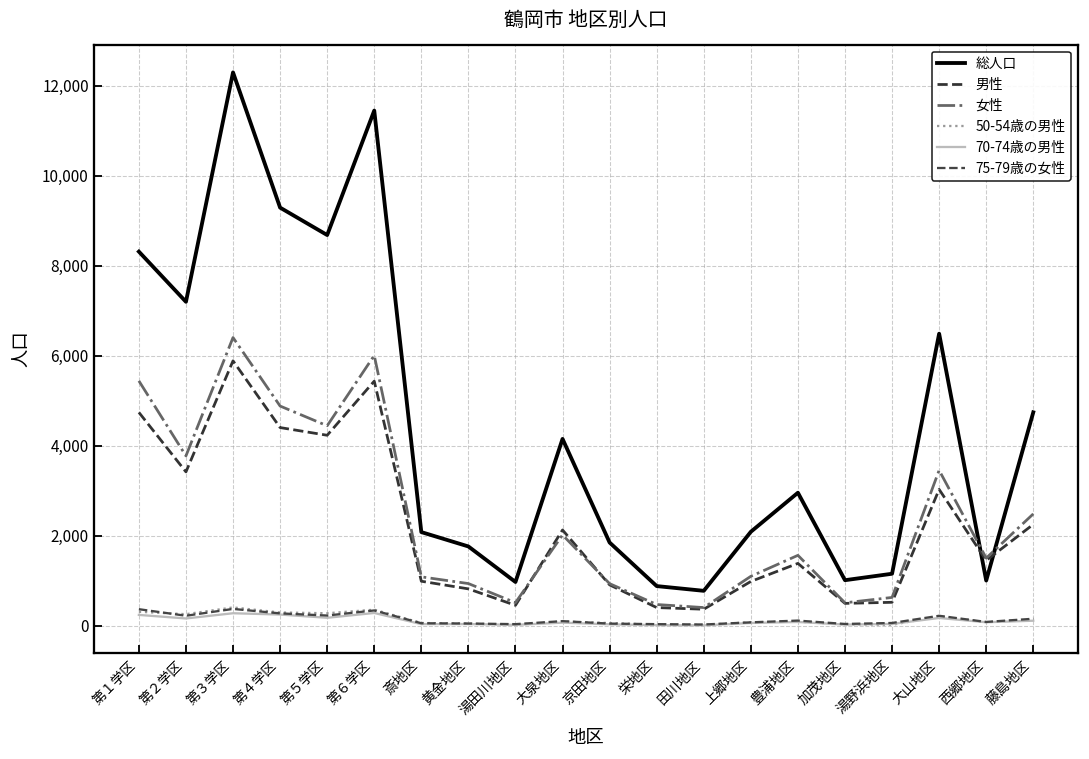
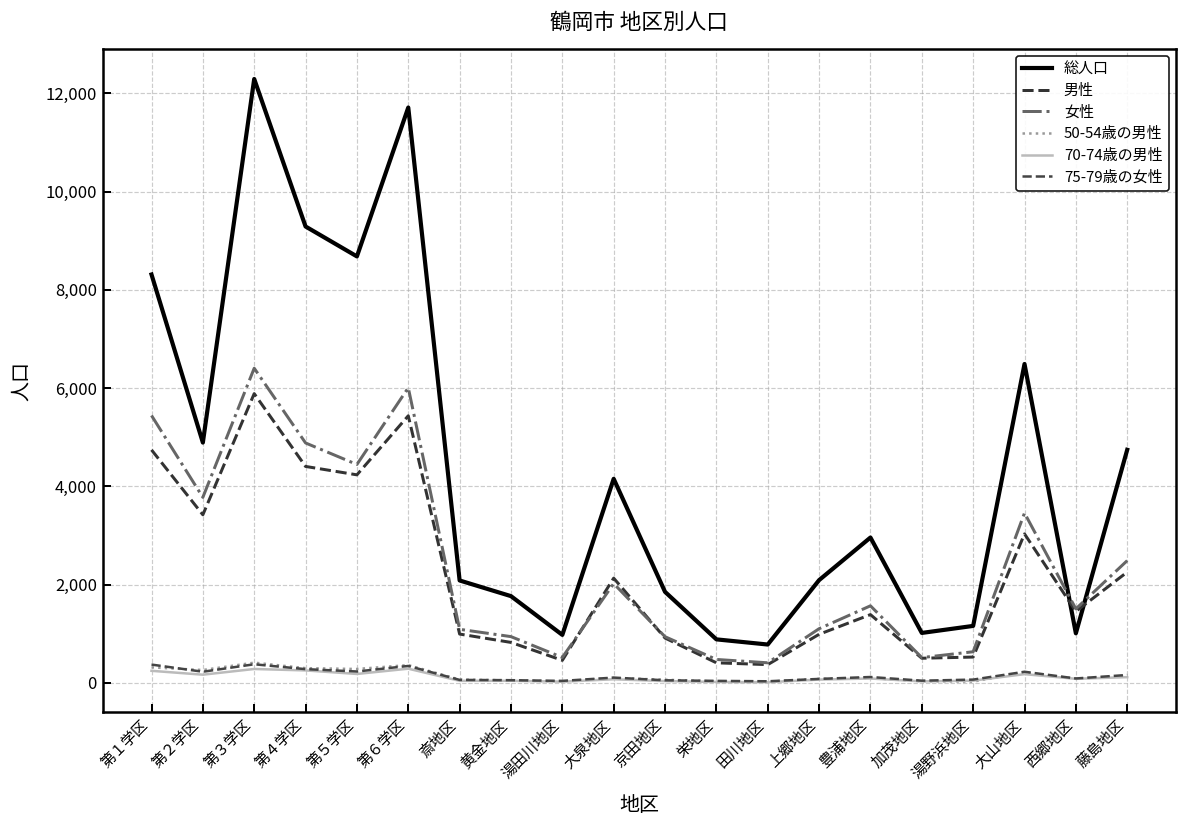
  {
    "総人口": {
      "第１学区": "8,300",
-     "第２学区": "7,200",
+     "第２学区": "4,900",
      "第３学区": "12,300",
      "第４学区": "9,300",
      "第５学区": "8,700",
-     "第６学区": "11,400",
+     "第６学区": "11,700",
      "斎地区": "2,100",
      "黄金地区": "1,800",
      "湯田川地区": "1,000",
      "大泉地区": "4,200",
      "京田地区": "1,900",
      "栄地区": "900",
      "田川地区": "800",
      "上郷地区": "2,100",
      "豊浦地区": "3,000",
      "加茂地区": "1,000",
      "湯野浜地区": "1,200",
      "大山地区": "6,500",
      "西郷地区": "1,000",
      "藤島地区": "4,700"
    }
  }
